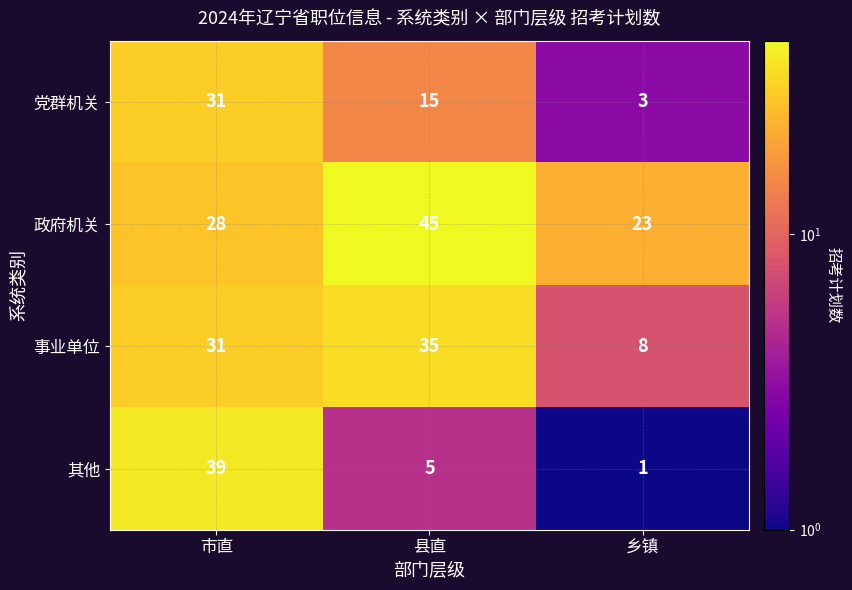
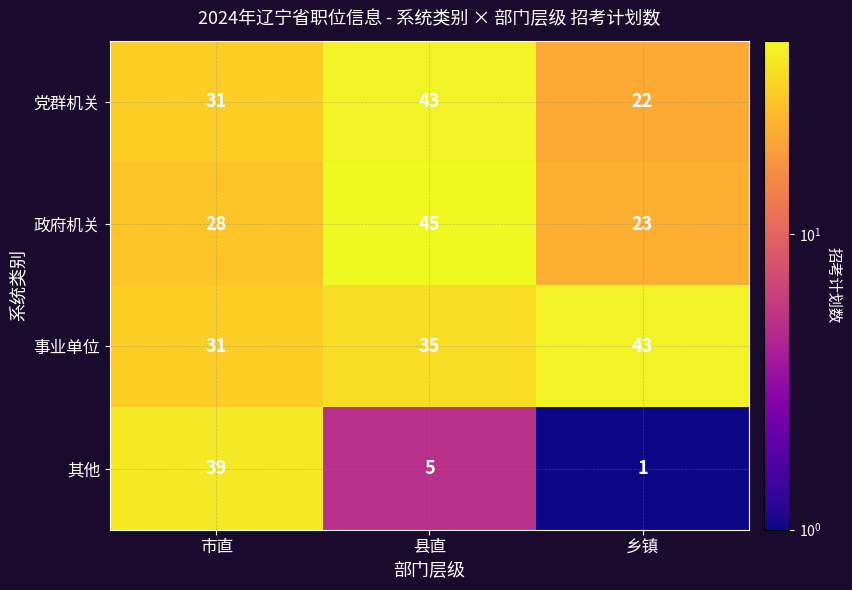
  {
    "党群机关": {
      "市直": 31,
-     "县直": 15,
-     "乡镇": 3
+     "县直": 43,
+     "乡镇": 22
    },
    "政府机关": {
      "市直": 28,
      "县直": 45,
      "乡镇": 23
    },
    "事业单位": {
      "市直": 31,
      "县直": 35,
-     "乡镇": 8
+     "乡镇": 43
    },
    "其他": {
      "市直": 39,
      "县直": 5,
      "乡镇": 1
    }
  }
